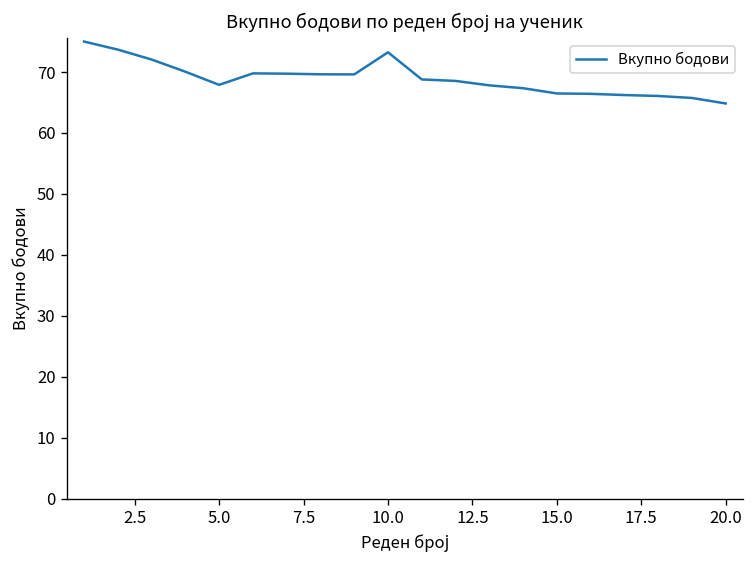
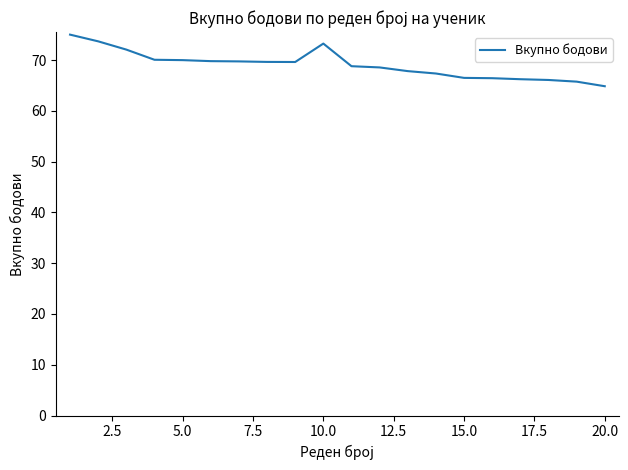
  {
-   "5.0": 68,
+   "5.0": 70,
    "10.0": 73,
    "15.0": 66,
    "20.0": 65
  }
